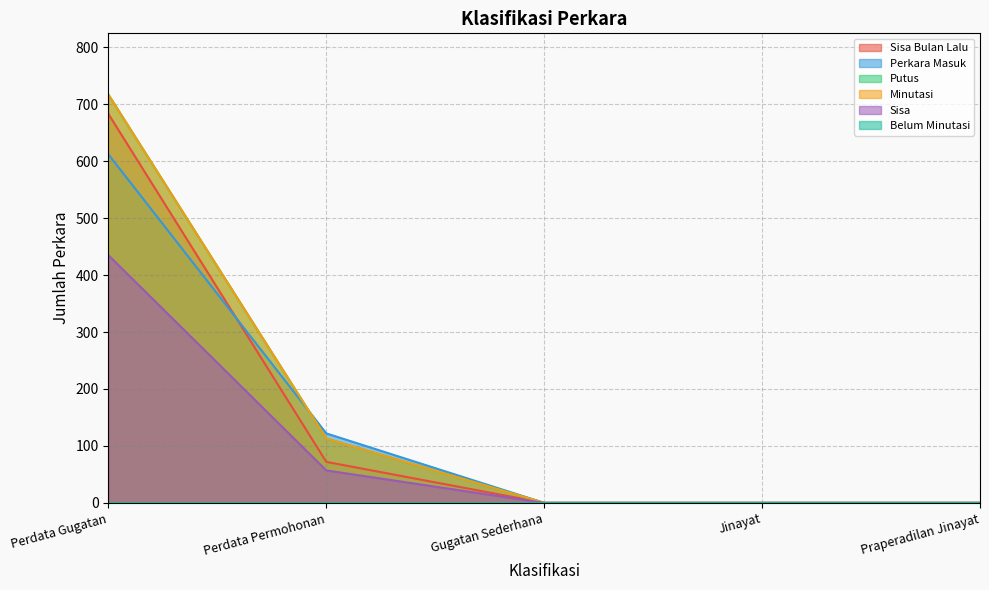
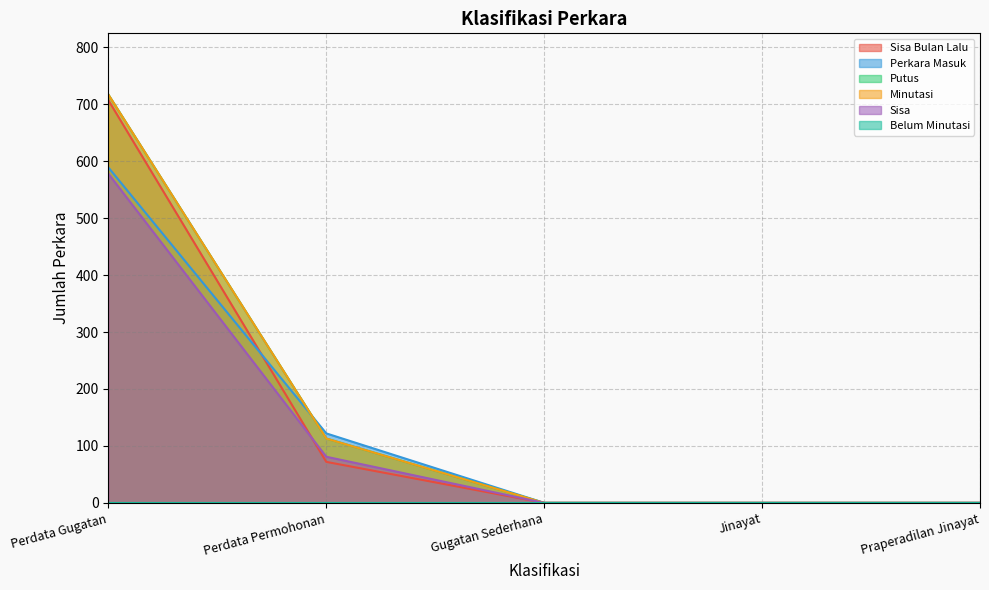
  {
    "Sisa Bulan Lalu": {
-     "Perdata Gugatan": 680,
+     "Perdata Gugatan": 710,
      "Perdata Permohonan": 70
    },
    "Perkara Masuk": {
-     "Perdata Gugatan": 610,
+     "Perdata Gugatan": 590,
      "Perdata Permohonan": 120
    },
    "Minutasi": {
      "Perdata Gugatan": 720,
      "Perdata Permohonan": 110
    },
    "Sisa": {
-     "Perdata Gugatan": 440,
-     "Perdata Permohonan": 60
+     "Perdata Gugatan": 580,
+     "Perdata Permohonan": 80
    },
    "Belum Minutasi": {
      "Perdata Gugatan": 0,
      "Perdata Permohonan": 0
    }
  }
